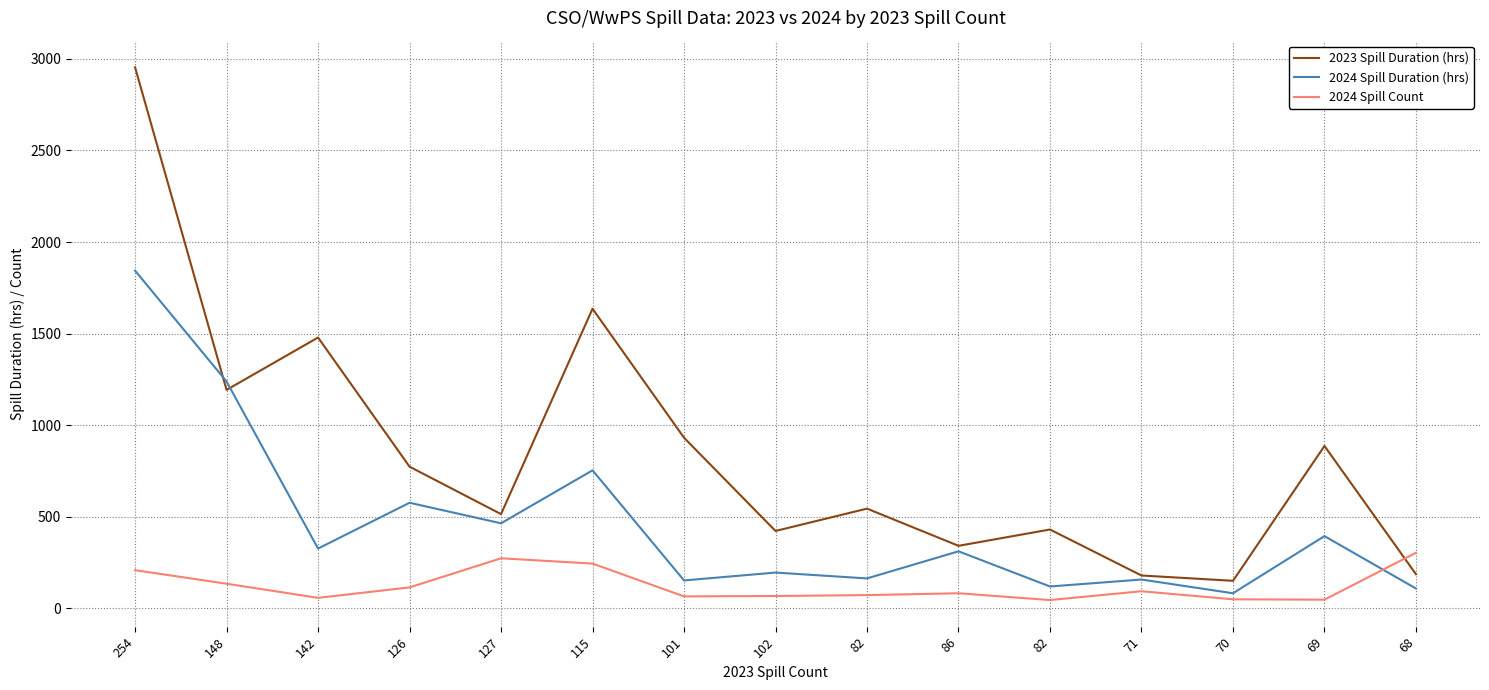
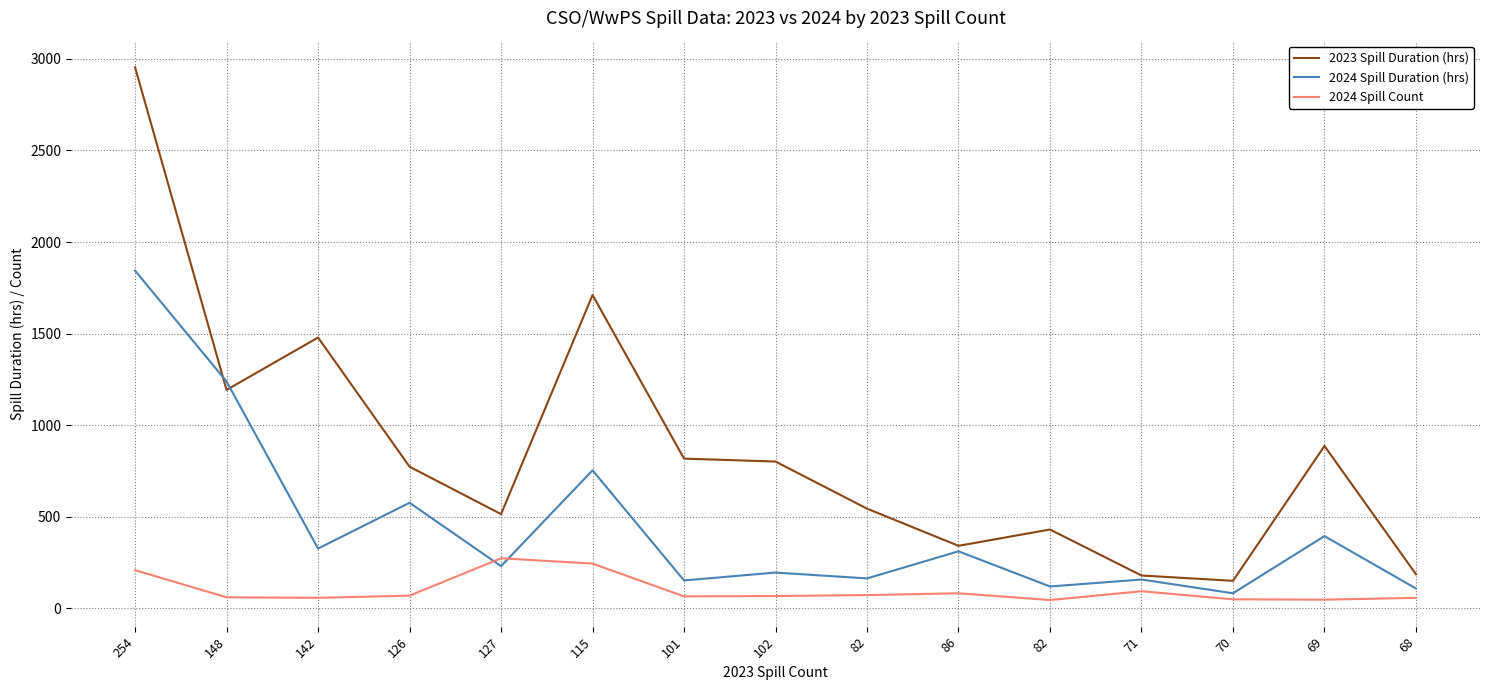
  {
    "2023 Spill Duration (hrs)": {
      "254": 2950,
      "148": 1190,
      "142": 1480,
      "126": 770,
      "127": 520,
-     "115": 1640,
-     "101": 930,
-     "102": 420,
+     "115": 1710,
+     "101": 820,
+     "102": 800,
      "86": 340,
      "71": 180,
      "70": 150,
      "69": 890,
      "68": 190
    },
    "2024 Spill Duration (hrs)": {
      "254": 1840,
      "148": 1240,
      "142": 330,
      "126": 580,
-     "127": 470,
+     "127": 230,
      "115": 750,
      "101": 150,
      "102": 200,
      "86": 310,
      "71": 160,
      "70": 80,
      "69": 400,
      "68": 110
    },
    "2024 Spill Count": {
      "254": 210,
-     "148": 140,
+     "148": 60,
      "142": 60,
-     "126": 120,
+     "126": 70,
      "127": 270,
      "115": 250,
      "101": 70,
      "102": 70,
      "86": 80,
      "71": 90,
      "70": 50,
      "69": 50,
-     "68": 300
+     "68": 60
    }
  }
